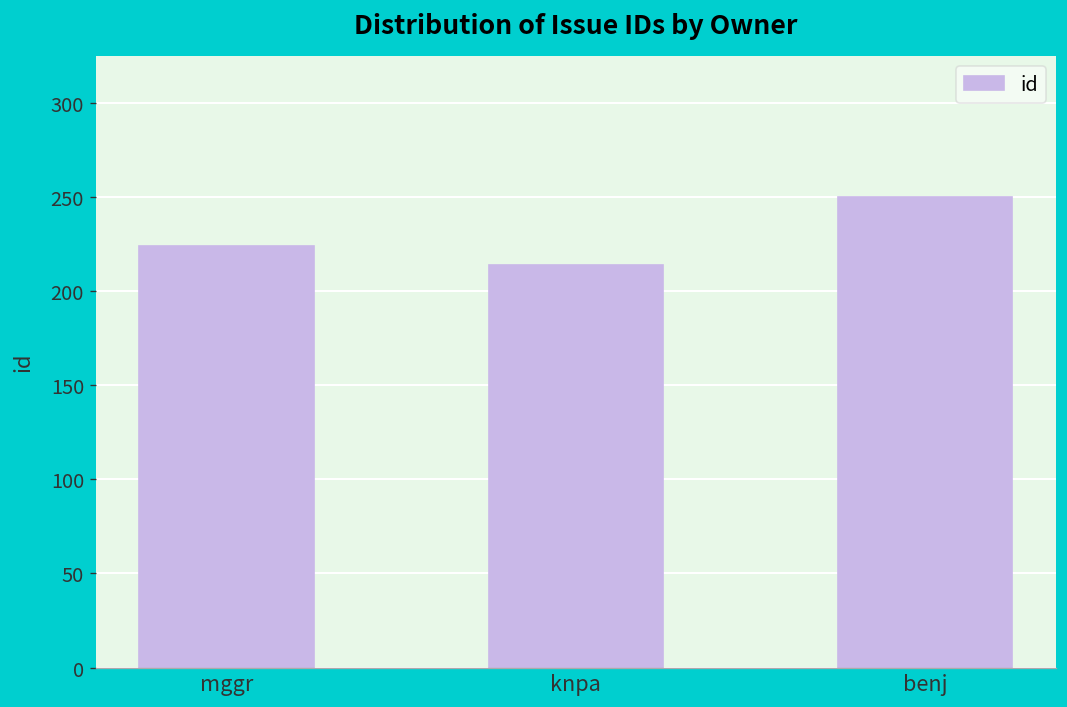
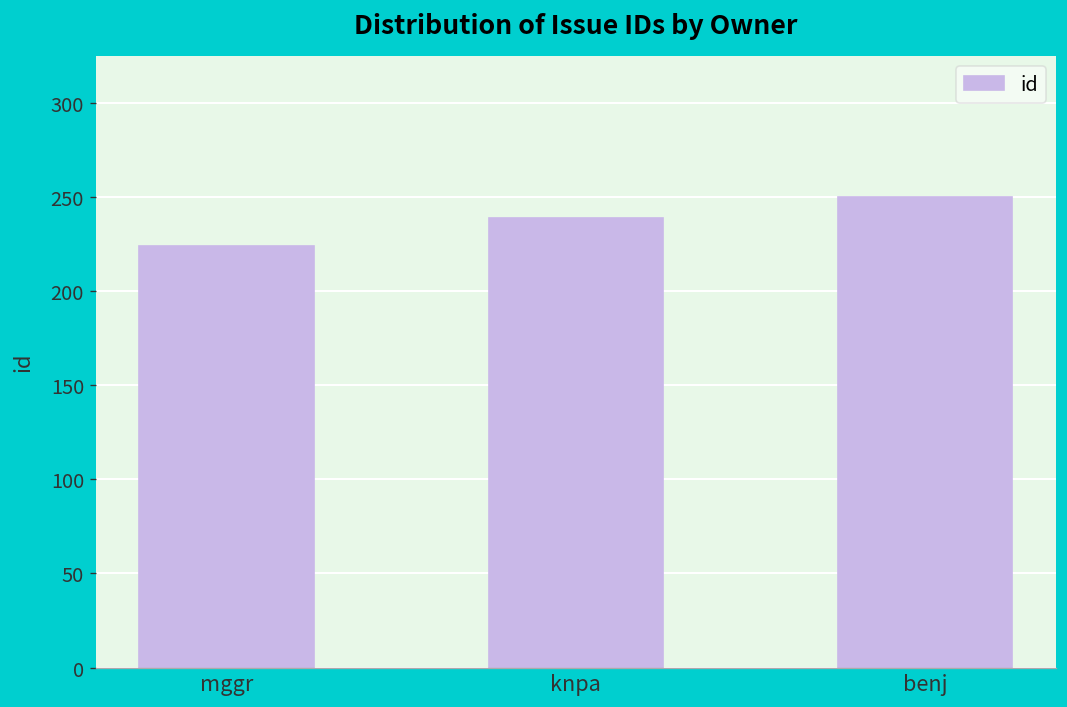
  {
    "mggr": 224,
-   "knpa": 214,
+   "knpa": 239,
    "benj": 250
  }
